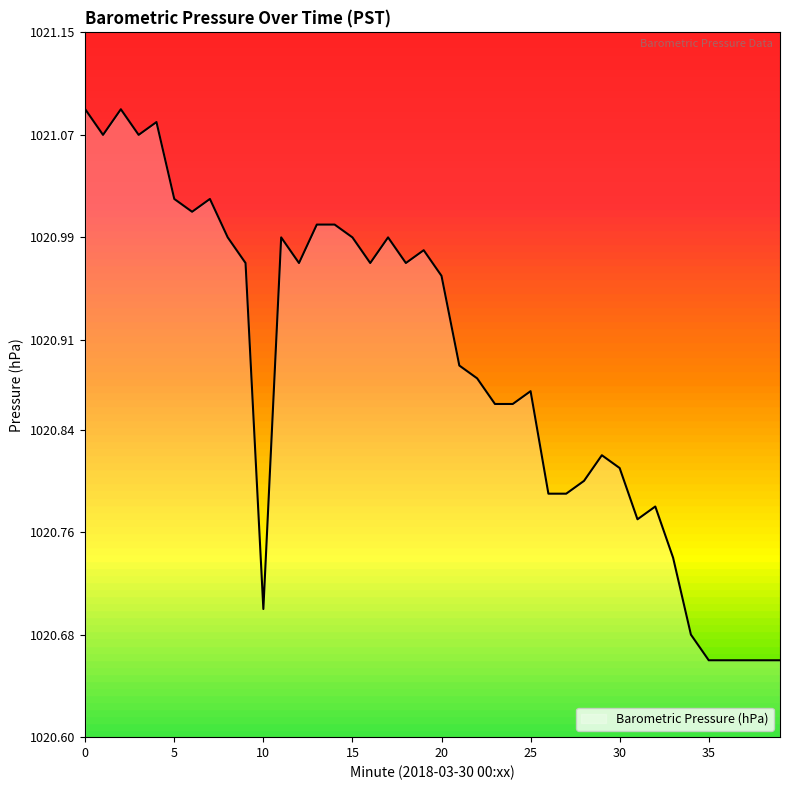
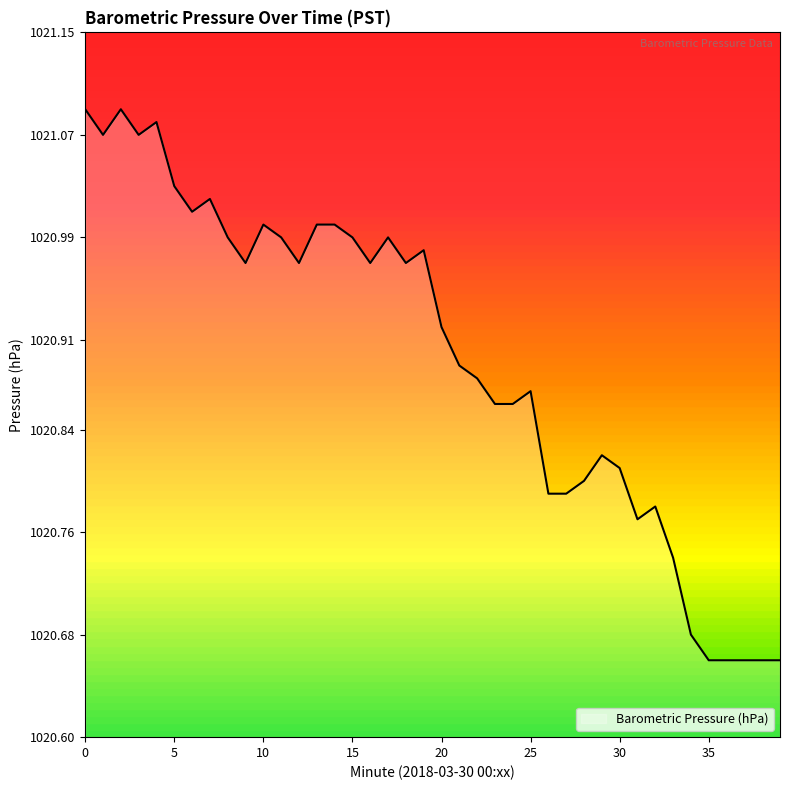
  {
    "0": 1021.09,
-   "5": 1021.02,
-   "10": 1020.7,
+   "5": 1021.03,
+   "10": 1021.0,
    "15": 1020.99,
-   "20": 1020.96,
+   "20": 1020.92,
    "25": 1020.87,
    "30": 1020.81,
    "35": 1020.66
  }
